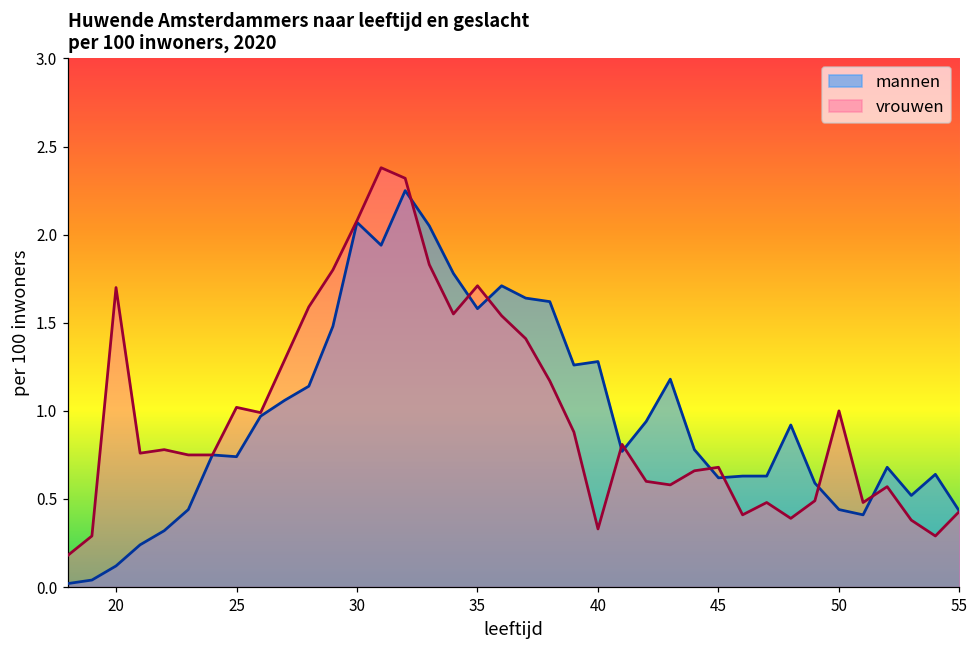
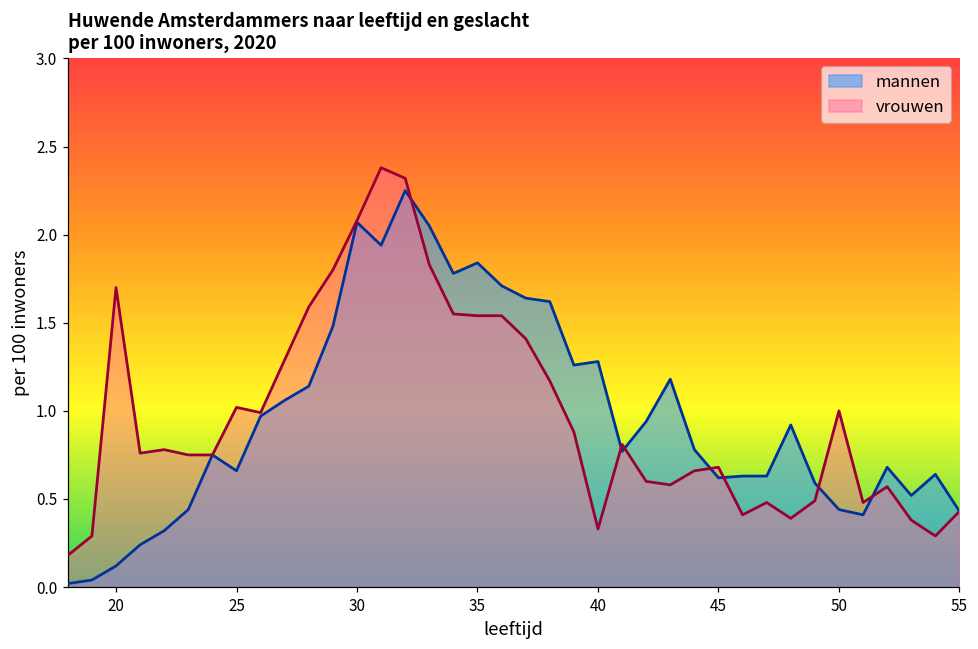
  {
    "mannen": {
      "20": 0.12,
-     "25": 0.74,
-     "35": 1.58,
+     "25": 0.66,
+     "35": 1.84,
      "40": 1.28,
      "45": 0.62,
      "50": 0.44
    },
    "vrouwen": {
      "20": 1.70,
      "25": 1.02,
-     "35": 1.71,
+     "35": 1.54,
      "40": 0.33,
      "45": 0.68,
      "50": 1.00
    }
  }
